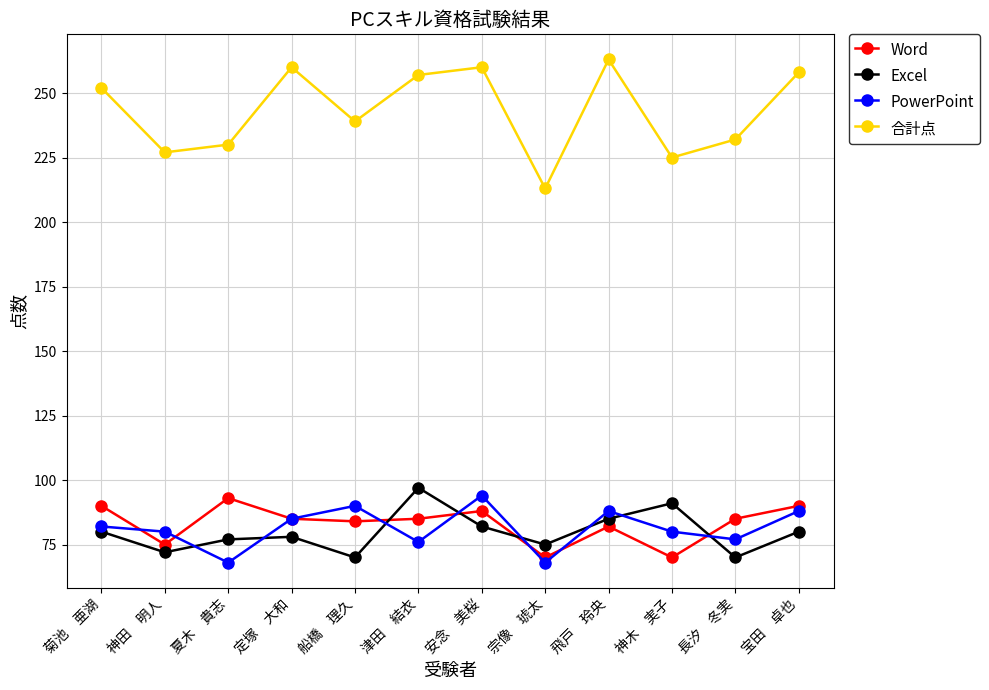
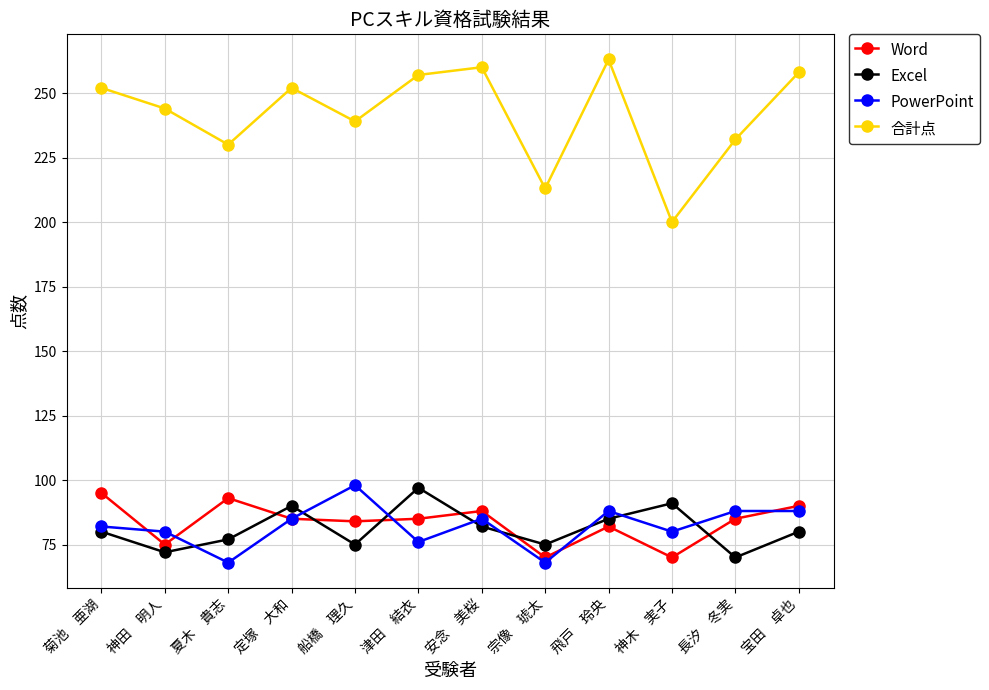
  {
    "Word": {
-     "菊池 亜湖": 90,
+     "菊池 亜湖": 95,
      "神田 明人": 75,
      "夏木 貴志": 93,
      "船橋 理久": 84,
      "津田 結衣": 85,
      "安念 美桜": 88,
      "宗像 琥太": 70,
      "飛戸 玲央": 82,
      "神木 実子": 70,
      "長汐 冬実": 85,
      "宝田 卓也": 90
    },
    "Excel": {
      "菊池 亜湖": 80,
      "神田 明人": 72,
      "夏木 貴志": 77,
-     "定塚 大和": 78,
-     "船橋 理久": 70,
+     "定塚 大和": 90,
+     "船橋 理久": 75,
      "津田 結衣": 97,
      "安念 美桜": 82,
      "宗像 琥太": 75,
      "飛戸 玲央": 85,
      "神木 実子": 91,
      "長汐 冬実": 70,
      "宝田 卓也": 80
    },
    "PowerPoint": {
      "菊池 亜湖": 82,
      "神田 明人": 80,
      "夏木 貴志": 68,
-     "船橋 理久": 90,
+     "船橋 理久": 98,
      "津田 結衣": 76,
-     "安念 美桜": 94,
+     "安念 美桜": 85,
      "宗像 琥太": 68,
      "飛戸 玲央": 88,
      "神木 実子": 80,
-     "長汐 冬実": 77,
+     "長汐 冬実": 88,
      "宝田 卓也": 88
    },
    "合計点": {
      "菊池 亜湖": 252,
-     "神田 明人": 227,
+     "神田 明人": 244,
      "夏木 貴志": 230,
-     "定塚 大和": 260,
+     "定塚 大和": 252,
      "船橋 理久": 239,
      "津田 結衣": 257,
      "安念 美桜": 260,
      "宗像 琥太": 213,
      "飛戸 玲央": 263,
-     "神木 実子": 225,
+     "神木 実子": 200,
      "長汐 冬実": 232,
      "宝田 卓也": 258
    }
  }
